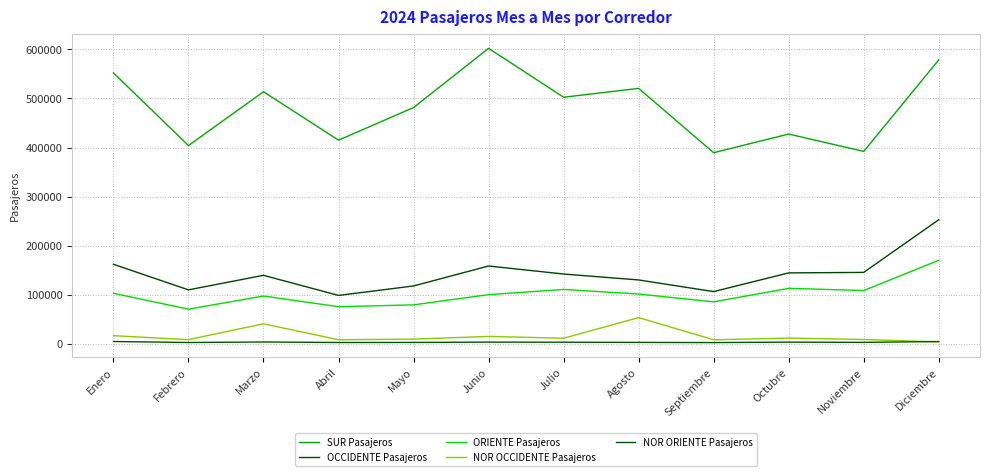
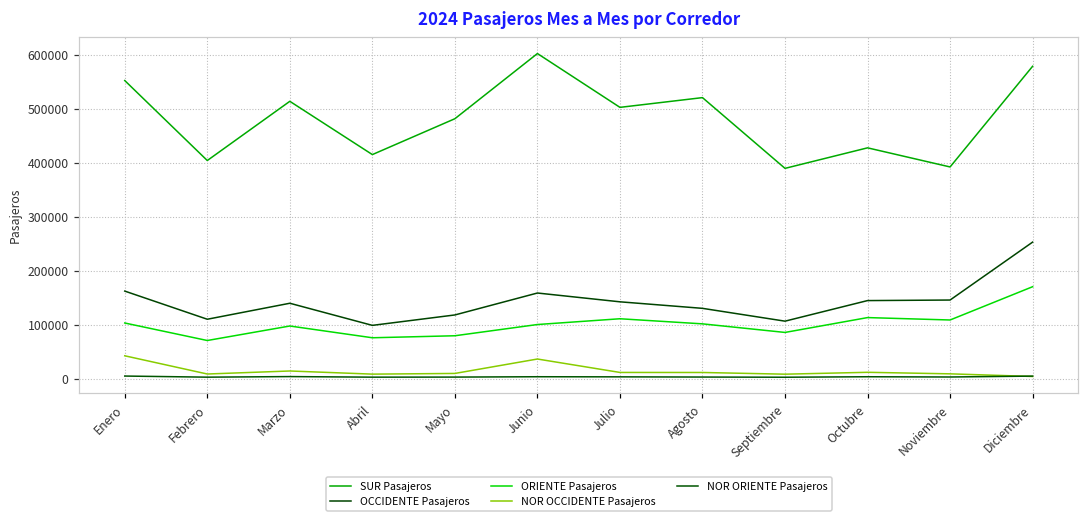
  {
    "NOR OCCIDENTE Pasajeros": {
-     "Enero": 20000,
+     "Enero": 40000,
      "Febrero": 10000,
-     "Marzo": 40000,
+     "Marzo": 10000,
      "Abril": 10000,
      "Mayo": 10000,
-     "Junio": 20000,
+     "Junio": 40000,
      "Julio": 10000,
-     "Agosto": 50000,
+     "Agosto": 10000,
      "Septiembre": 10000,
      "Octubre": 10000,
      "Noviembre": 10000
    }
  }
